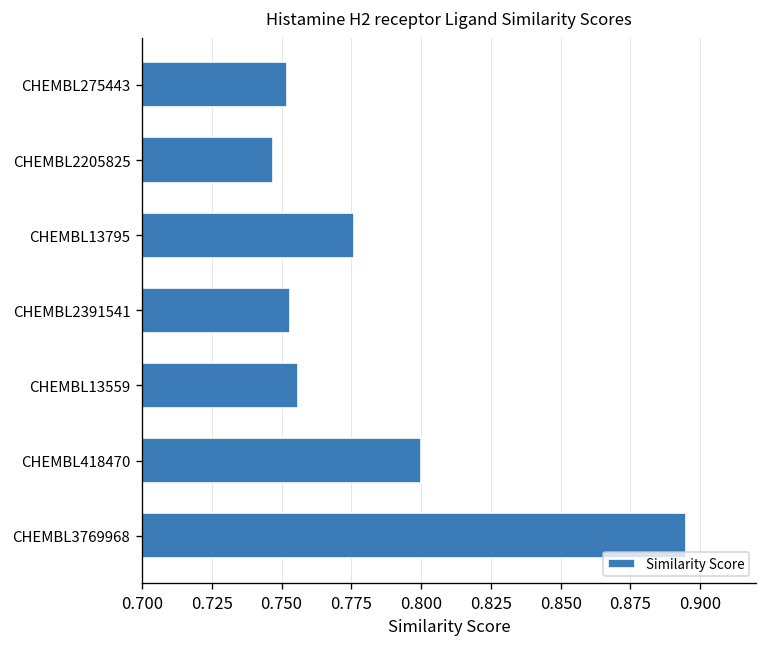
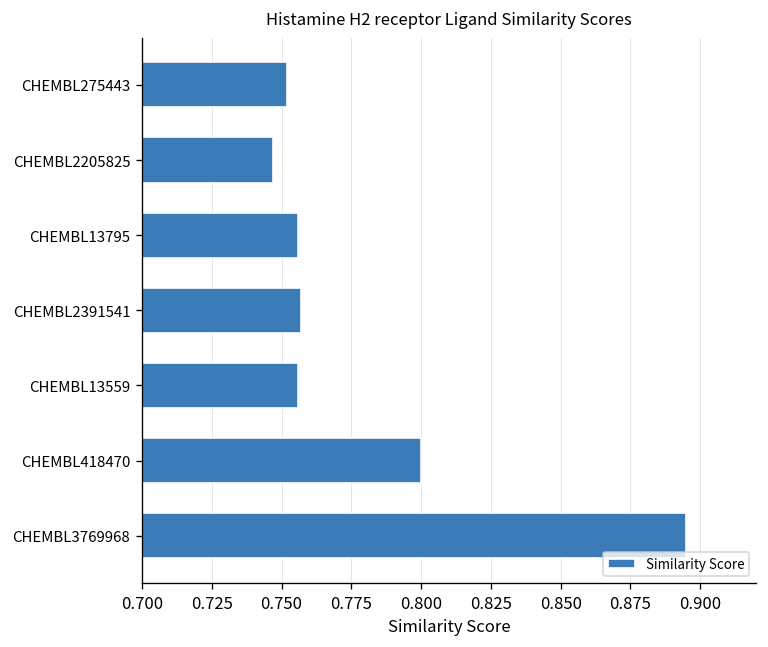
  {
    "CHEMBL275443": 0.752,
    "CHEMBL2205825": 0.747,
-   "CHEMBL13795": 0.776,
-   "CHEMBL2391541": 0.753,
+   "CHEMBL13795": 0.756,
+   "CHEMBL2391541": 0.757,
    "CHEMBL13559": 0.756,
    "CHEMBL418470": 0.800,
    "CHEMBL3769968": 0.895
  }
